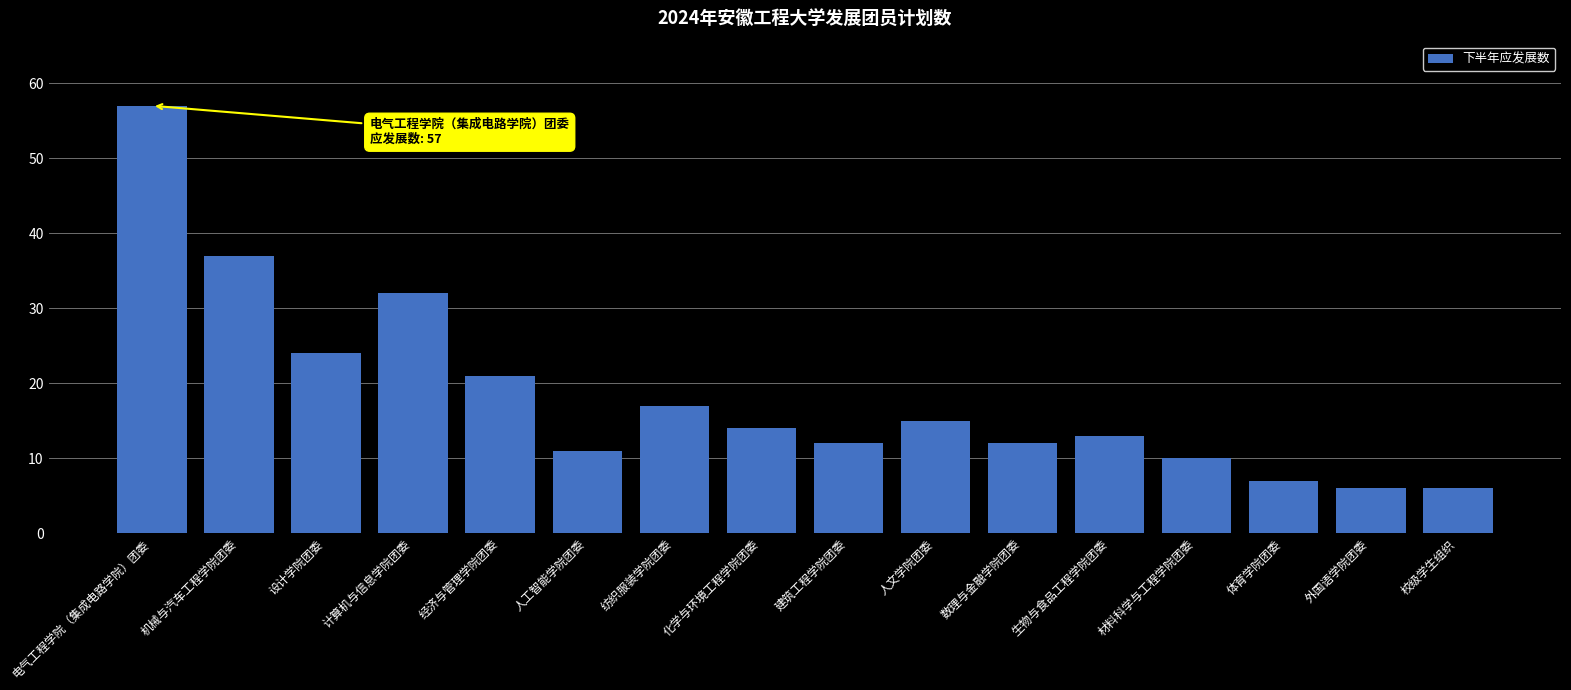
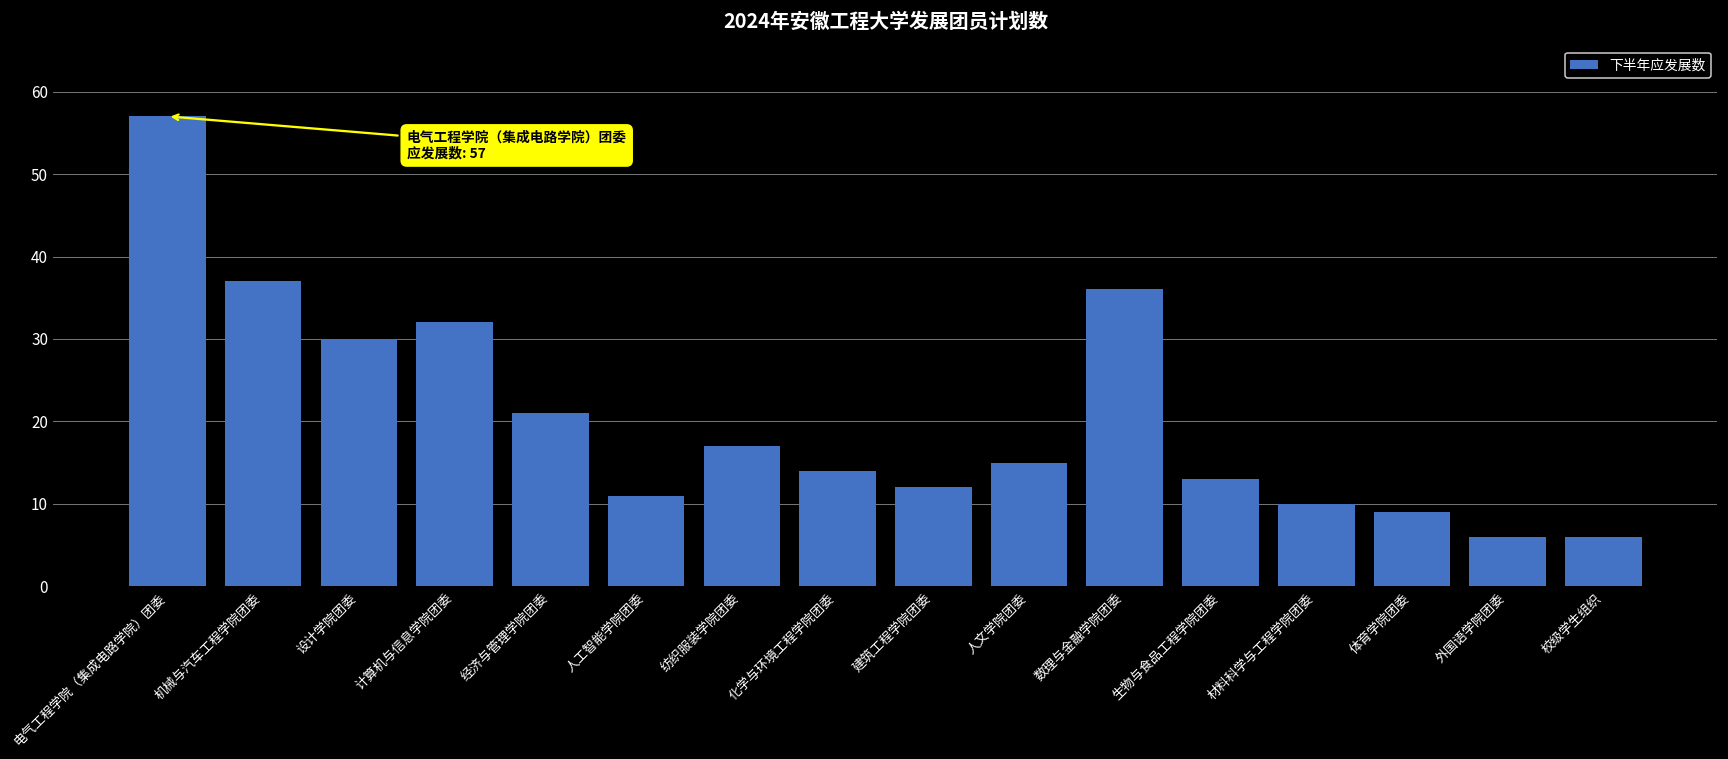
  {
    "机械与汽车工程学院团委": 37,
-   "设计学院团委": 24,
+   "设计学院团委": 30,
    "计算机与信息学院团委": 32,
    "经济与管理学院团委": 21,
    "人工智能学院团委": 11,
    "纺织服装学院团委": 17,
    "化学与环境工程学院团委": 14,
    "建筑工程学院团委": 12,
    "人文学院团委": 15,
-   "数理与金融学院团委": 12,
+   "数理与金融学院团委": 36,
    "生物与食品工程学院团委": 13,
    "材料科学与工程学院团委": 10,
-   "体育学院团委": 7,
+   "体育学院团委": 9,
    "外国语学院团委": 6,
    "校级学生组织": 6
  }
